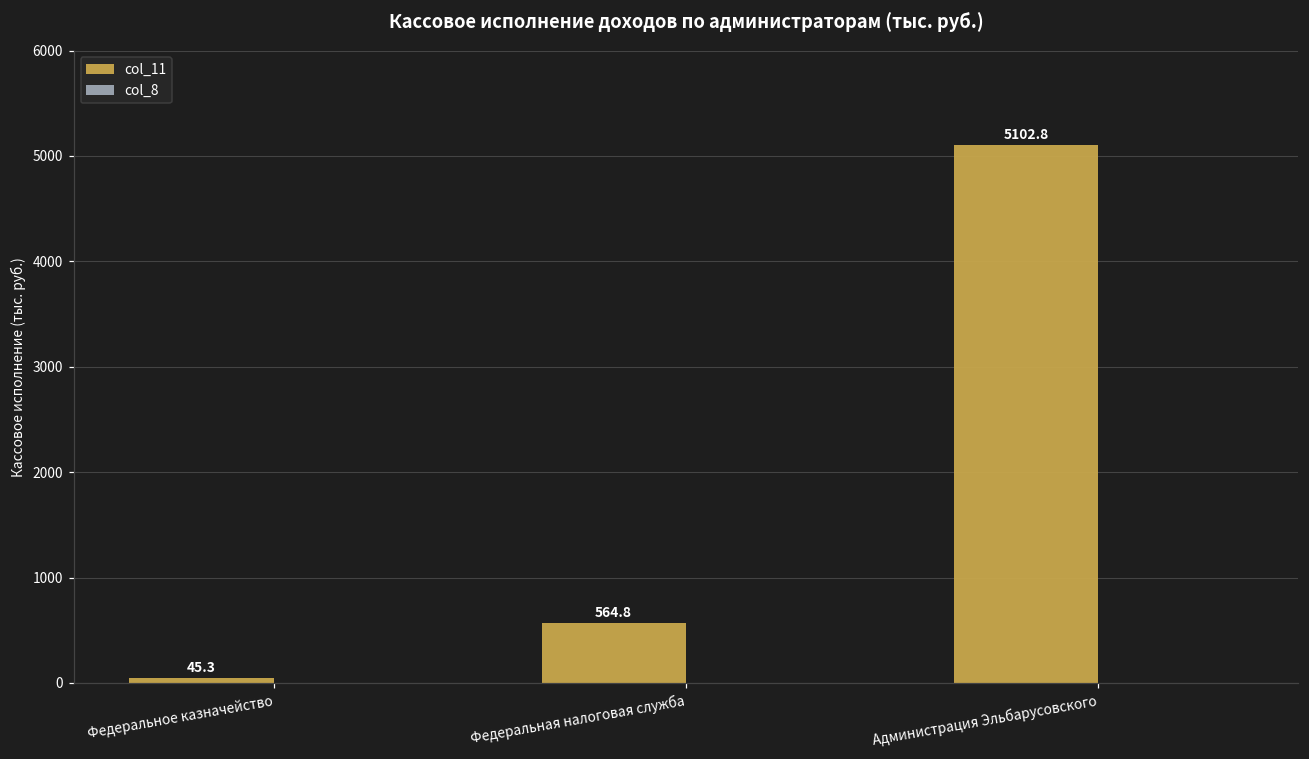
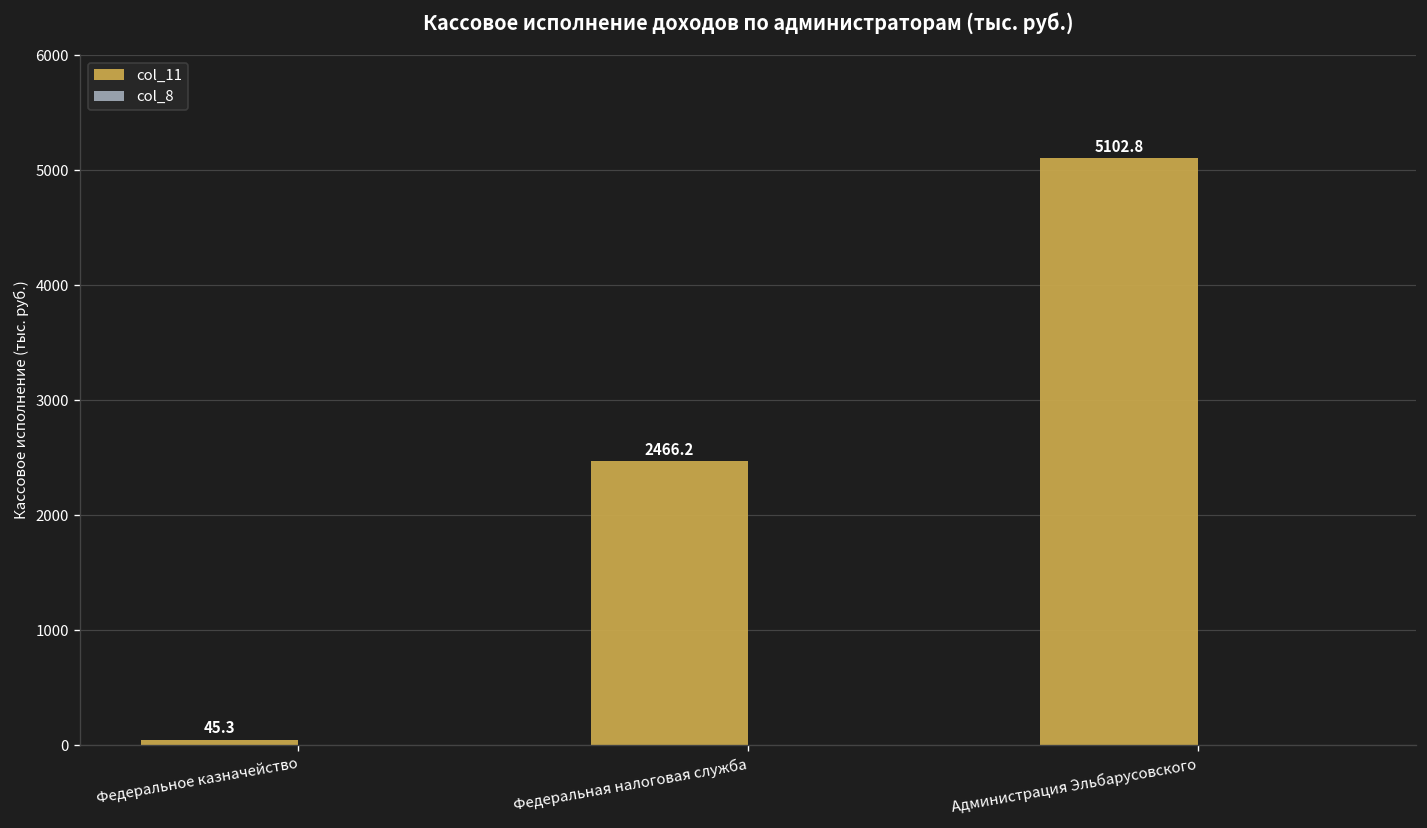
  {
    "col_11": {
      "Федеральное казначейство": 45.3,
-     "Федеральная налоговая служба": 564.8,
+     "Федеральная налоговая служба": 2466.2,
      "Администрация Эльбарусовского": 5102.8
    },
    "col_8": {
      "Федеральное казначейство": 0,
      "Федеральная налоговая служба": 0,
      "Администрация Эльбарусовского": 0
    }
  }
